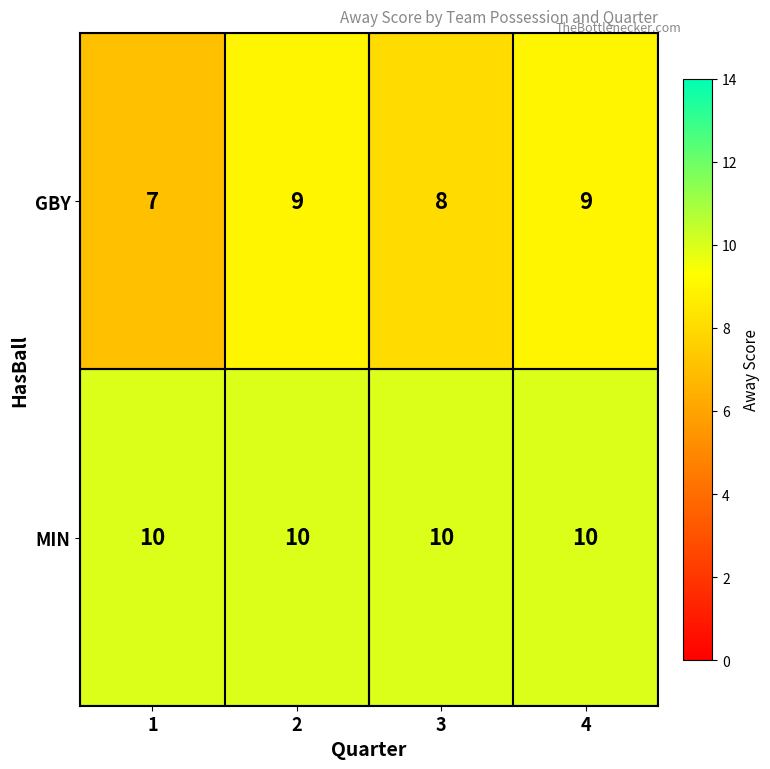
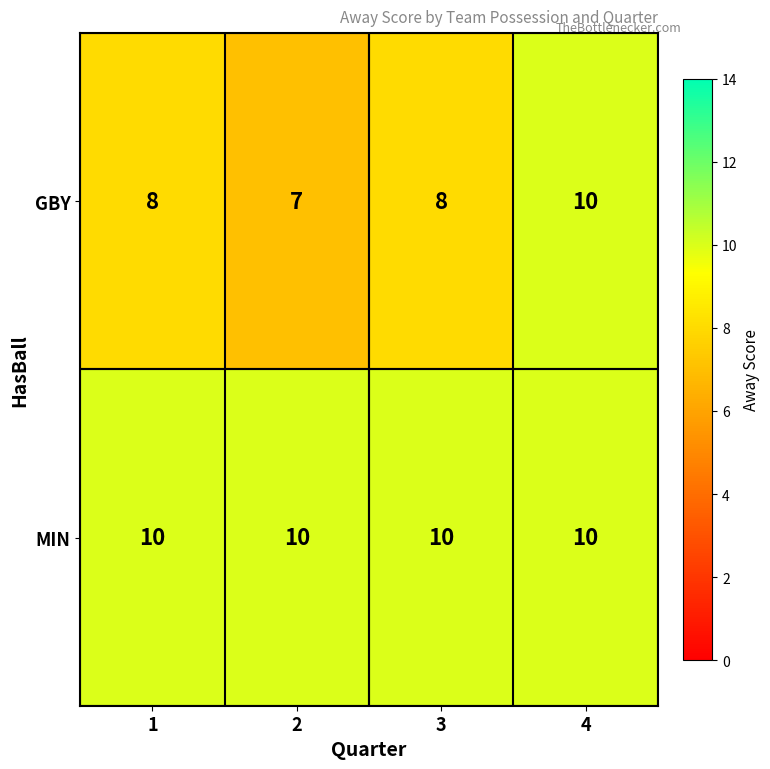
  {
    "GBY": {
-     "1": 7,
-     "2": 9,
+     "1": 8,
+     "2": 7,
      "3": 8,
-     "4": 9
+     "4": 10
    },
    "MIN": {
      "1": 10,
      "2": 10,
      "3": 10,
      "4": 10
    }
  }
